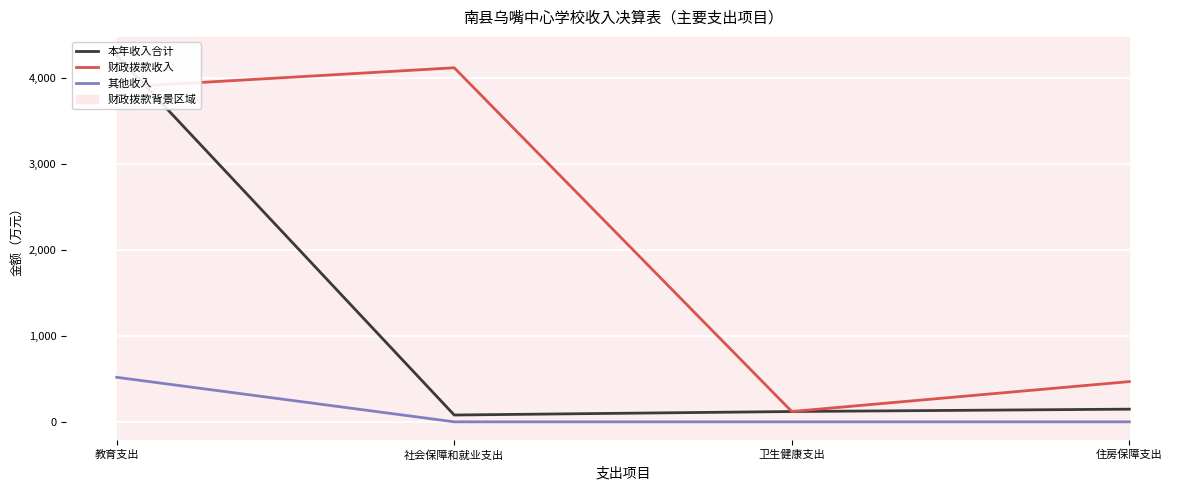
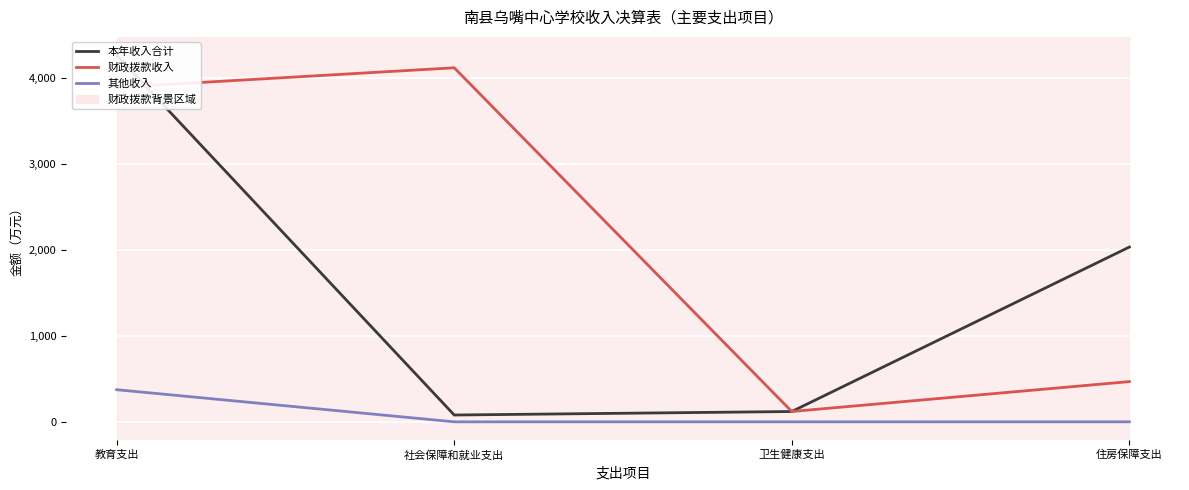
  {
    "本年收入合计": {
      "社会保障和就业支出": "100",
-     "住房保障支出": "100"
+     "住房保障支出": "2,000"
    },
    "财政拨款收入": {
      "社会保障和就业支出": "4,100",
      "住房保障支出": "500"
    },
    "其他收入": {
-     "教育支出": "500",
+     "教育支出": "400",
      "社会保障和就业支出": "0",
      "卫生健康支出": "0",
      "住房保障支出": "0"
    }
  }
